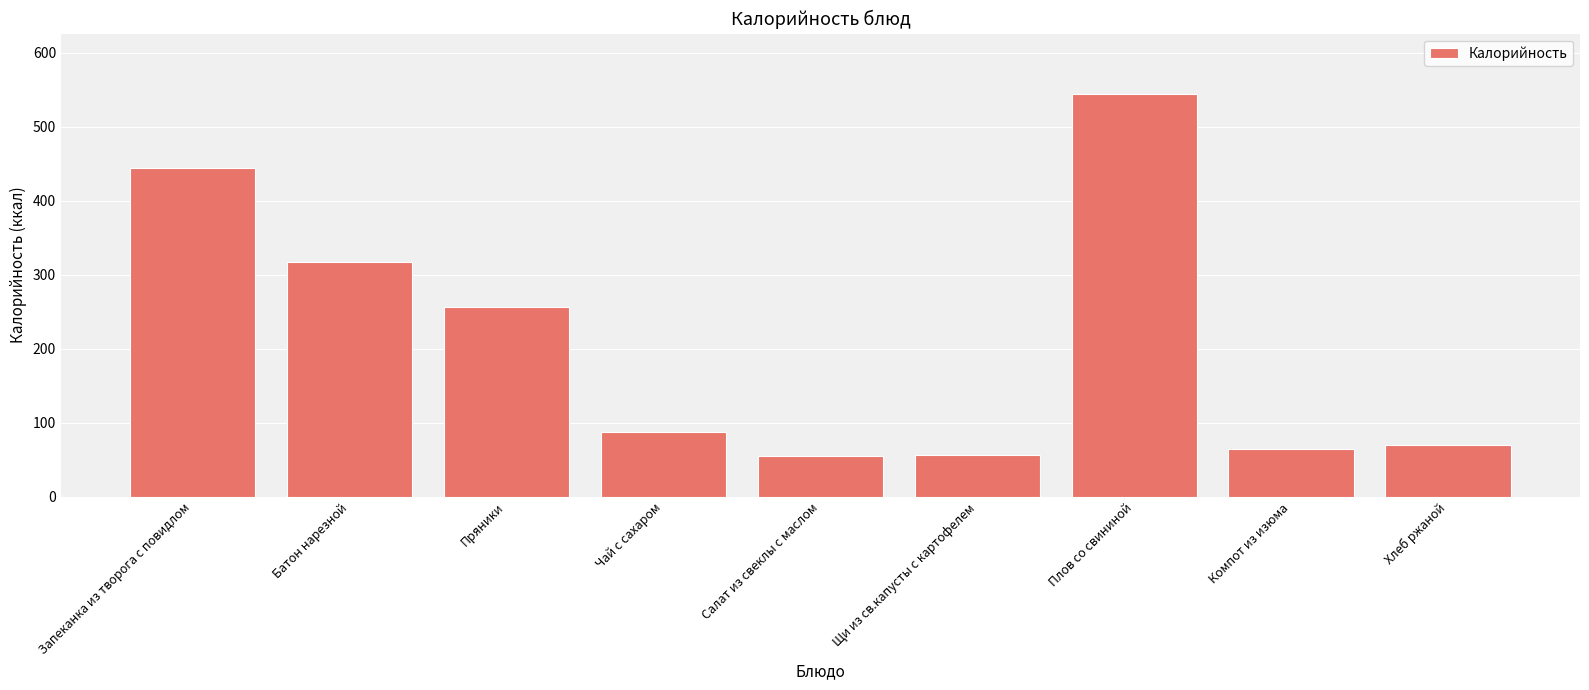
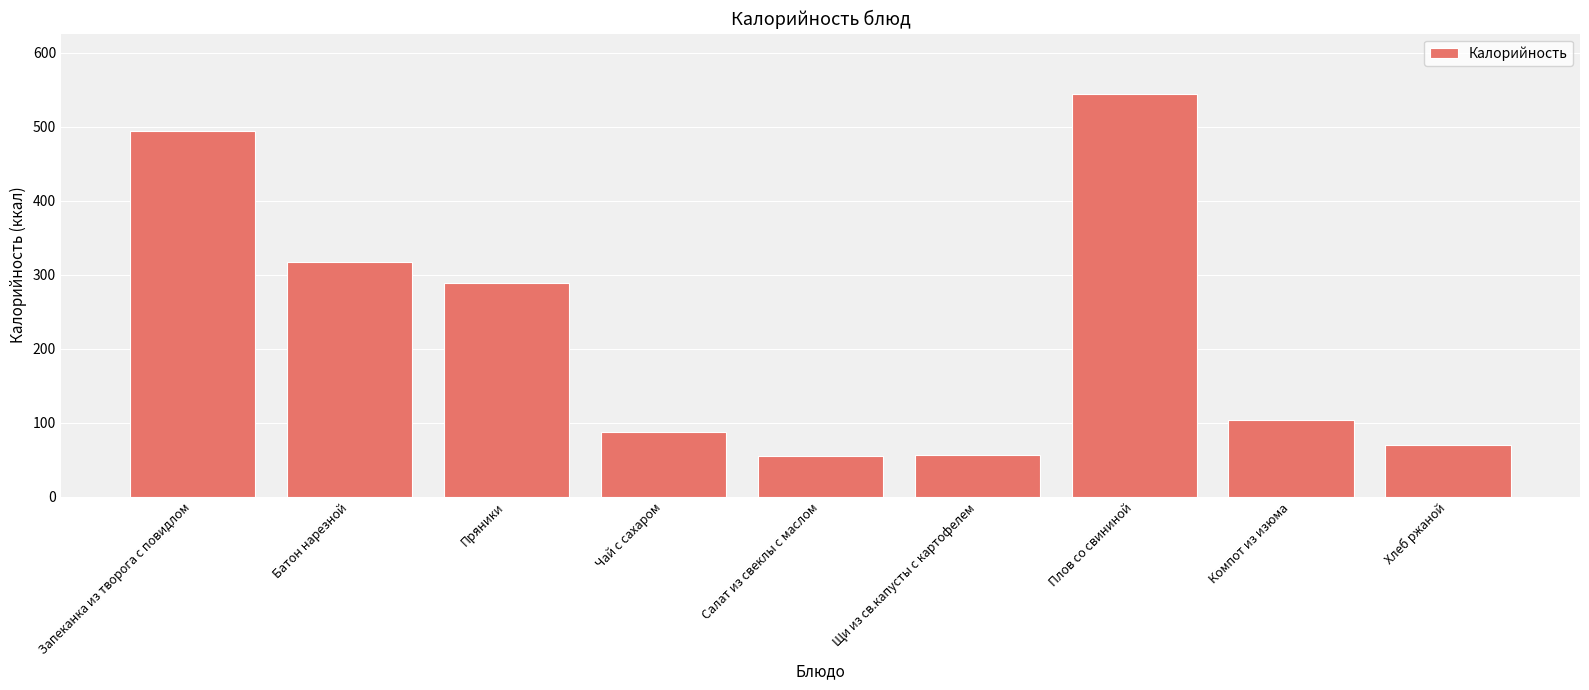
  {
-   "Запеканка из творога с повидлом": 450,
+   "Запеканка из творога с повидлом": 490,
    "Батон нарезной": 320,
-   "Пряники": 260,
+   "Пряники": 290,
    "Чай с сахаром": 90,
    "Салат из свеклы с маслом": 60,
    "Щи из св.капусты с картофелем": 60,
    "Плов со свининой": 540,
-   "Компот из изюма": 70,
+   "Компот из изюма": 100,
    "Хлеб ржаной": 70
  }
